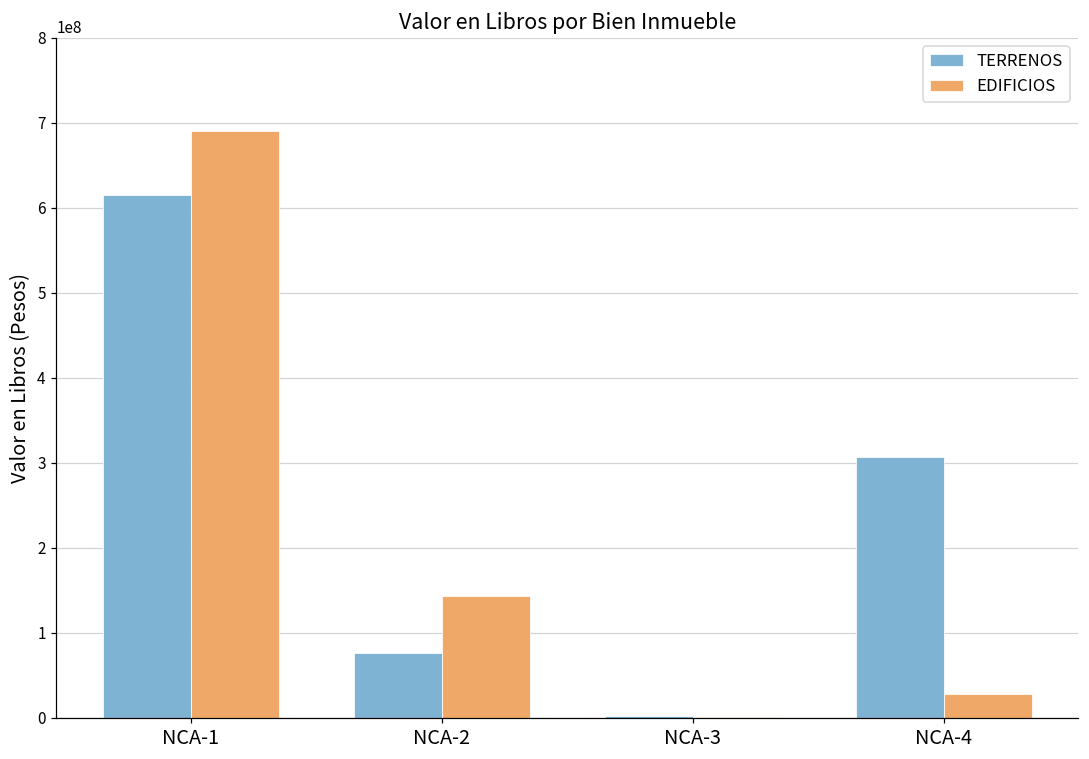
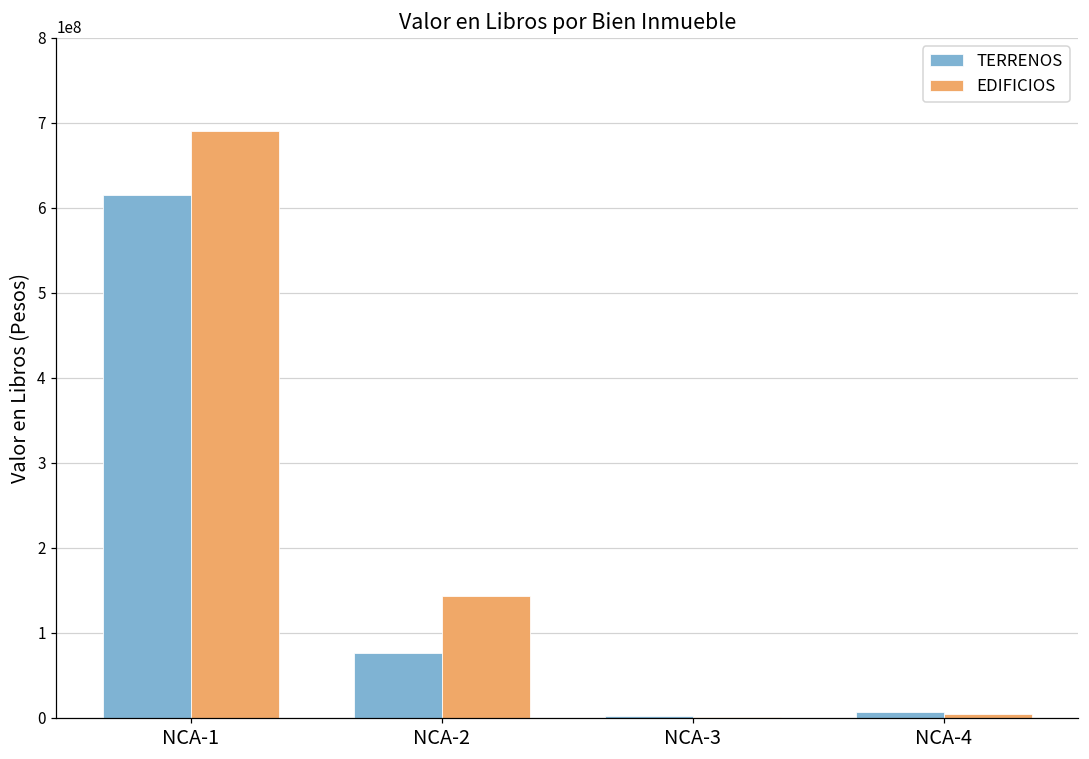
  {
    "TERRENOS": {
      "NCA-1": 610000000,
      "NCA-2": 80000000,
-     "NCA-4": 310000000
+     "NCA-4": 10000000
    },
    "EDIFICIOS": {
      "NCA-1": 690000000,
      "NCA-2": 140000000,
-     "NCA-4": 30000000
+     "NCA-4": 0
    }
  }
